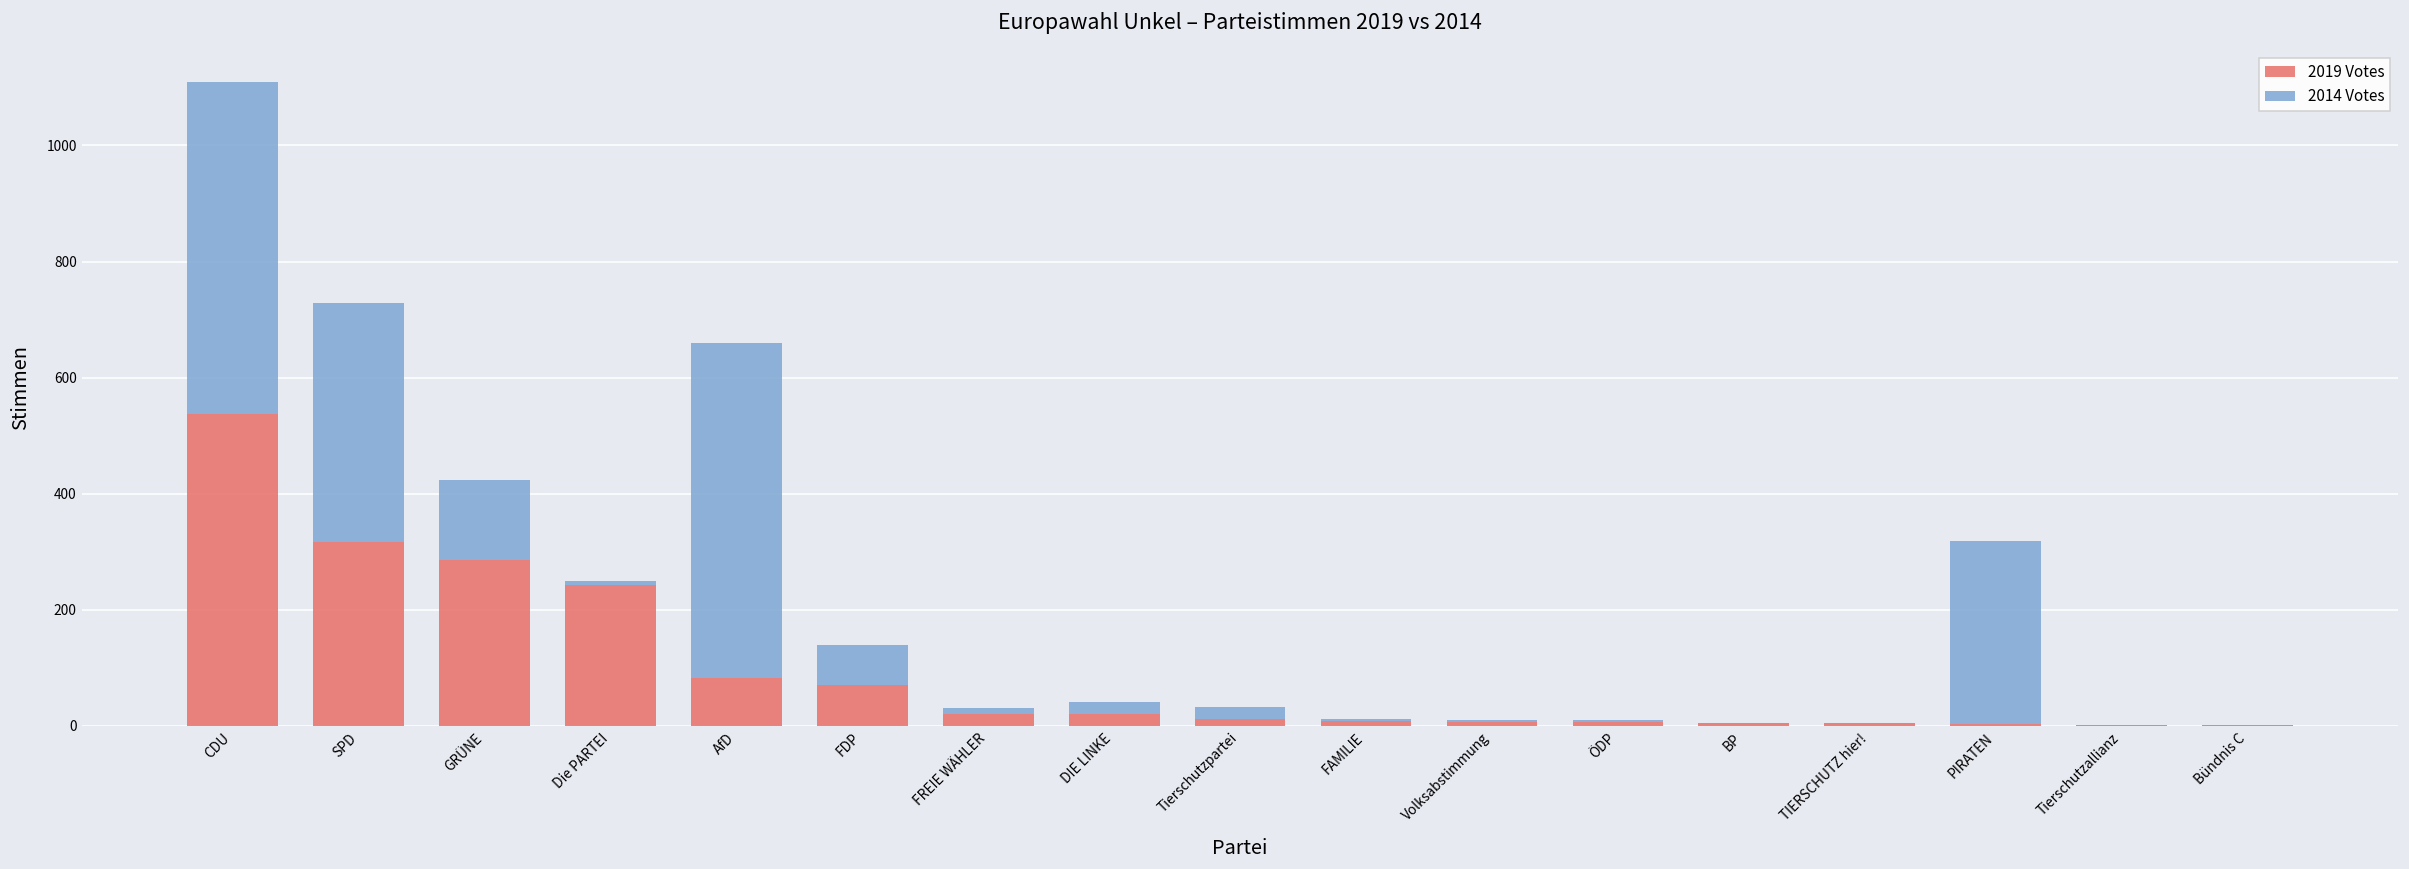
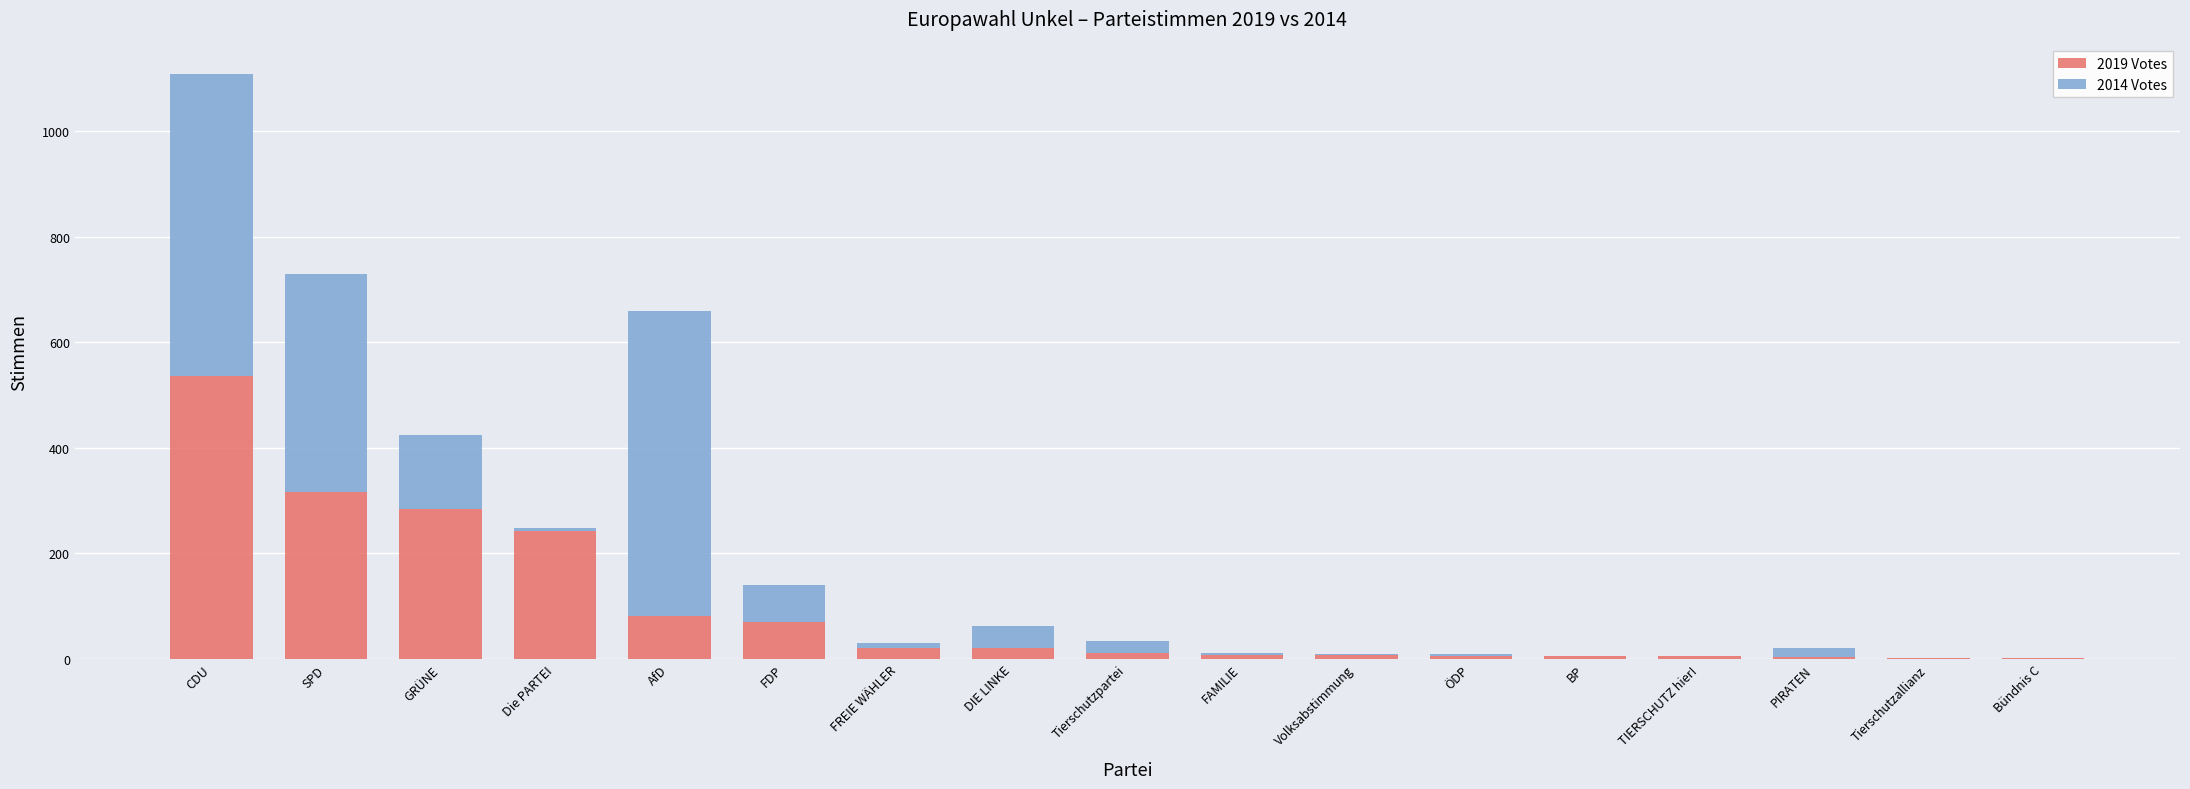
  {
    "2019 Votes": {
      "CDU": 540,
      "SPD": 320,
      "GRÜNE": 290,
      "Die PARTEI": 240,
      "AfD": 80,
      "FDP": 70,
      "FREIE WÄHLER": 20,
      "DIE LINKE": 20,
      "Tierschutzpartei": 10,
      "FAMILIE": 10,
      "Volksabstimmung": 10,
      "ÖDP": 10,
      "BP": 10,
      "TIERSCHUTZ hier!": 10
    },
    "2014 Votes": {
      "CDU": 570,
      "SPD": 410,
      "GRÜNE": 140,
      "Die PARTEI": 10,
      "AfD": 580,
      "FDP": 70,
      "FREIE WÄHLER": 10,
-     "DIE LINKE": 20,
+     "DIE LINKE": 40,
      "Tierschutzpartei": 20,
      "BP": 0,
      "TIERSCHUTZ hier!": 0,
-     "PIRATEN": 320,
+     "PIRATEN": 20,
      "Tierschutzallianz": 0,
      "Bündnis C": 0
    }
  }
